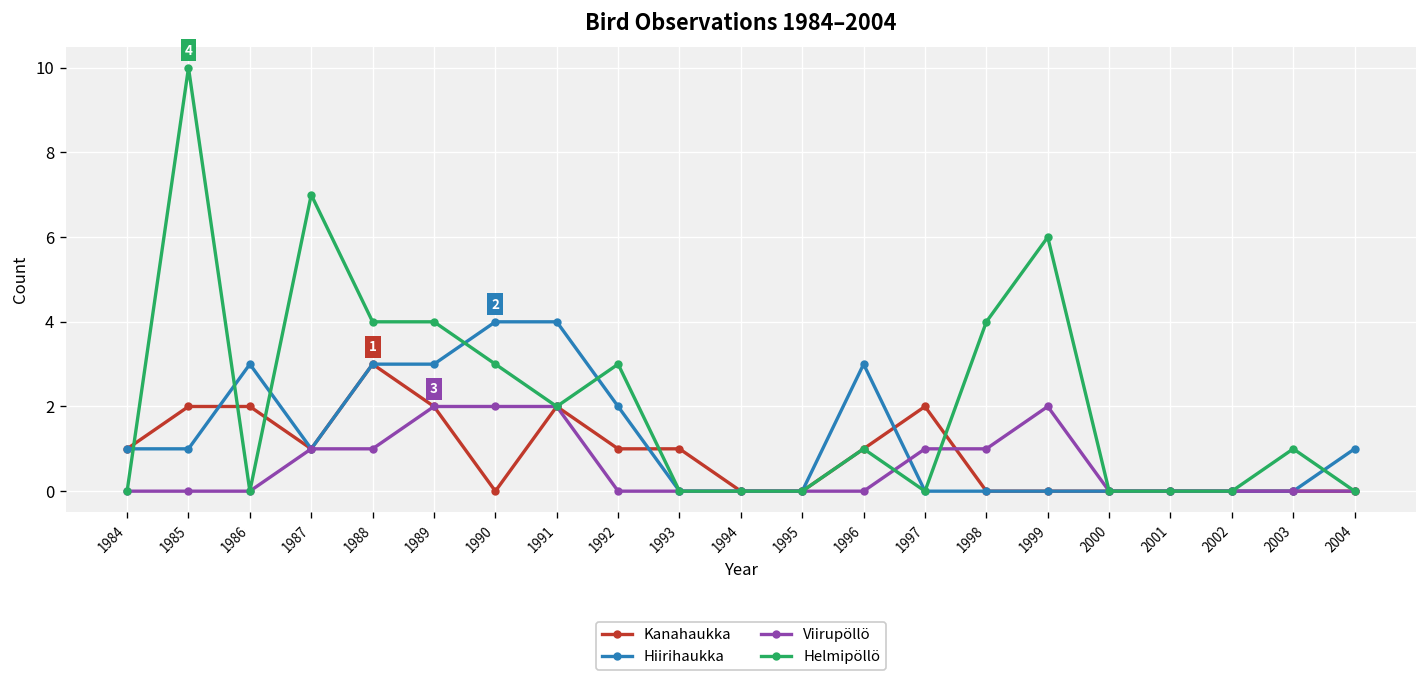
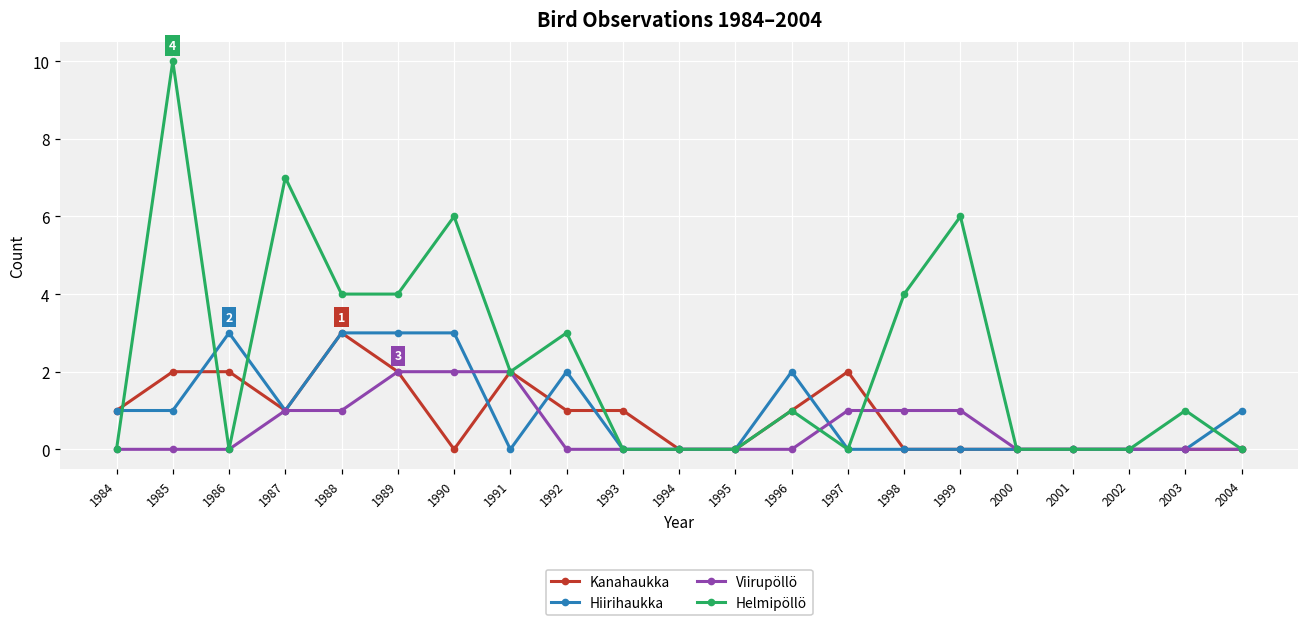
  {
    "Kanahaukka": {
      "1985": 2,
      "1986": 2,
      "1990": 0,
      "1992": 1,
      "1993": 1,
      "1997": 2
    },
    "Hiirihaukka": {
      "1985": 1,
      "1986": 3,
-     "1990": 4,
-     "1991": 4,
+     "1990": 3,
+     "1991": 0,
      "1992": 2,
-     "1996": 3,
+     "1996": 2,
      "2004": 1
    },
    "Viirupöllö": {
      "1985": 0,
      "1988": 1,
      "1990": 2,
      "1992": 0,
      "1996": 0,
      "1997": 1,
      "1998": 1,
-     "1999": 2
+     "1999": 1
    },
    "Helmipöllö": {
      "1987": 7,
      "1988": 4,
      "1989": 4,
-     "1990": 3,
+     "1990": 6,
      "1992": 3,
      "1998": 4,
      "1999": 6,
      "2003": 1
    }
  }
